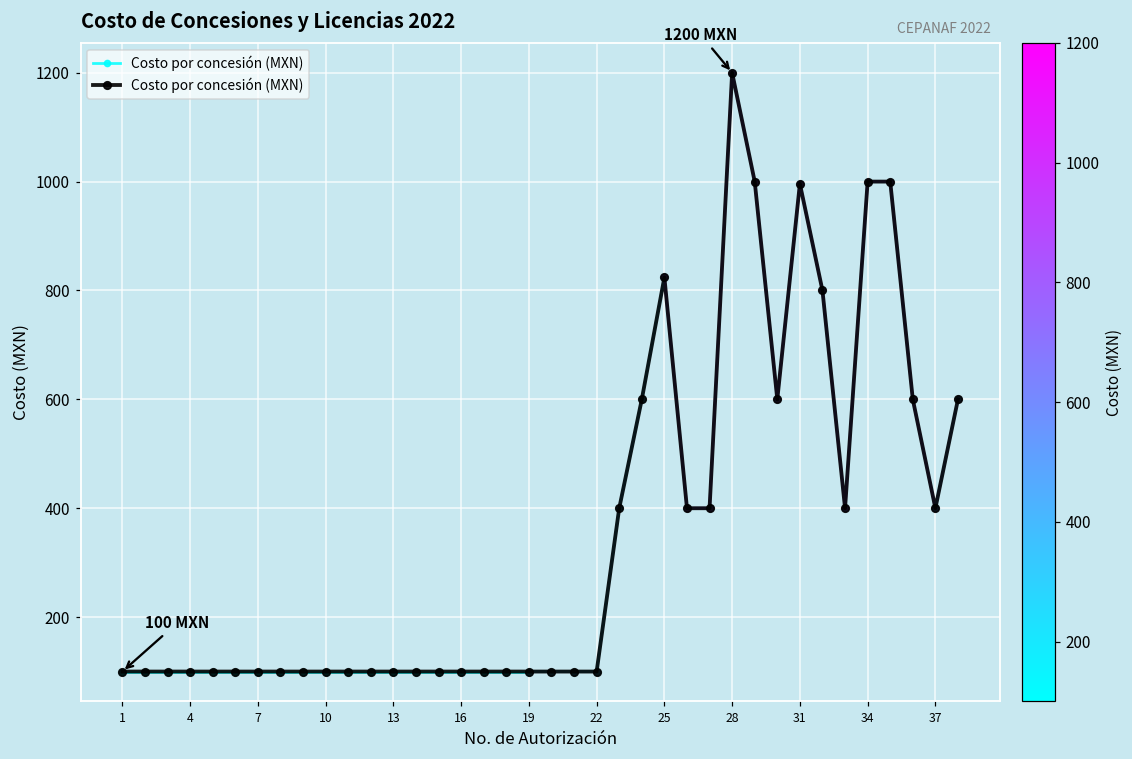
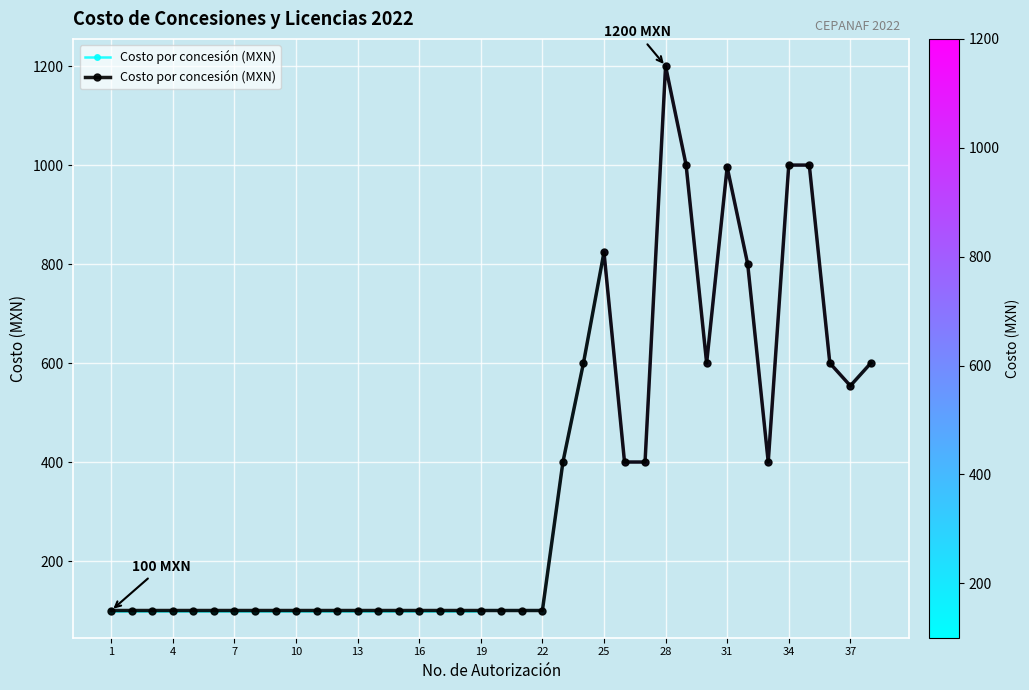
  {
    "Costo por concesión (MXN)": {
-     "37": 400
+     "37": 550
    }
  }
